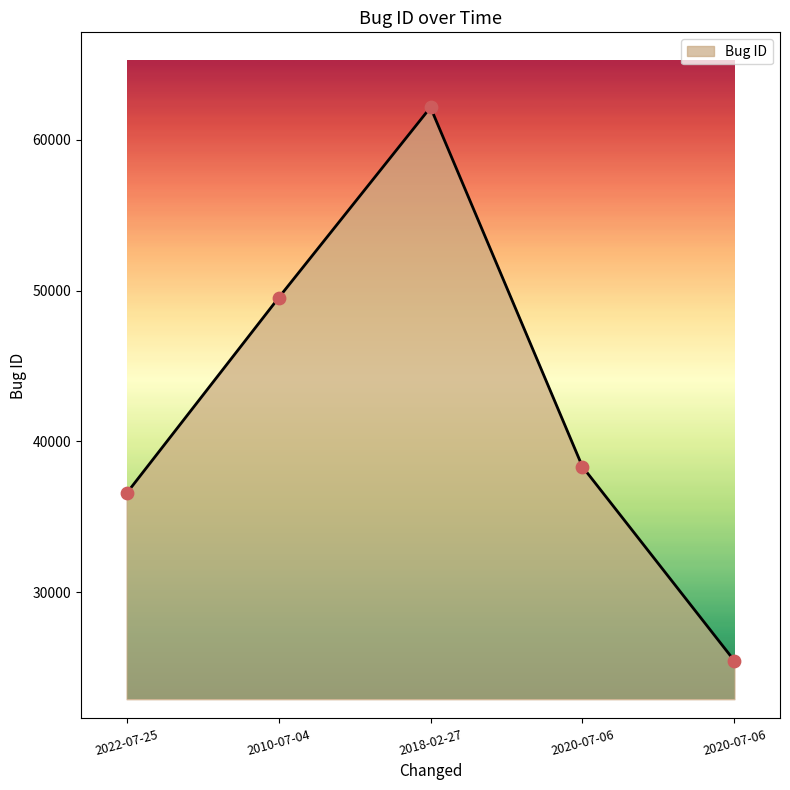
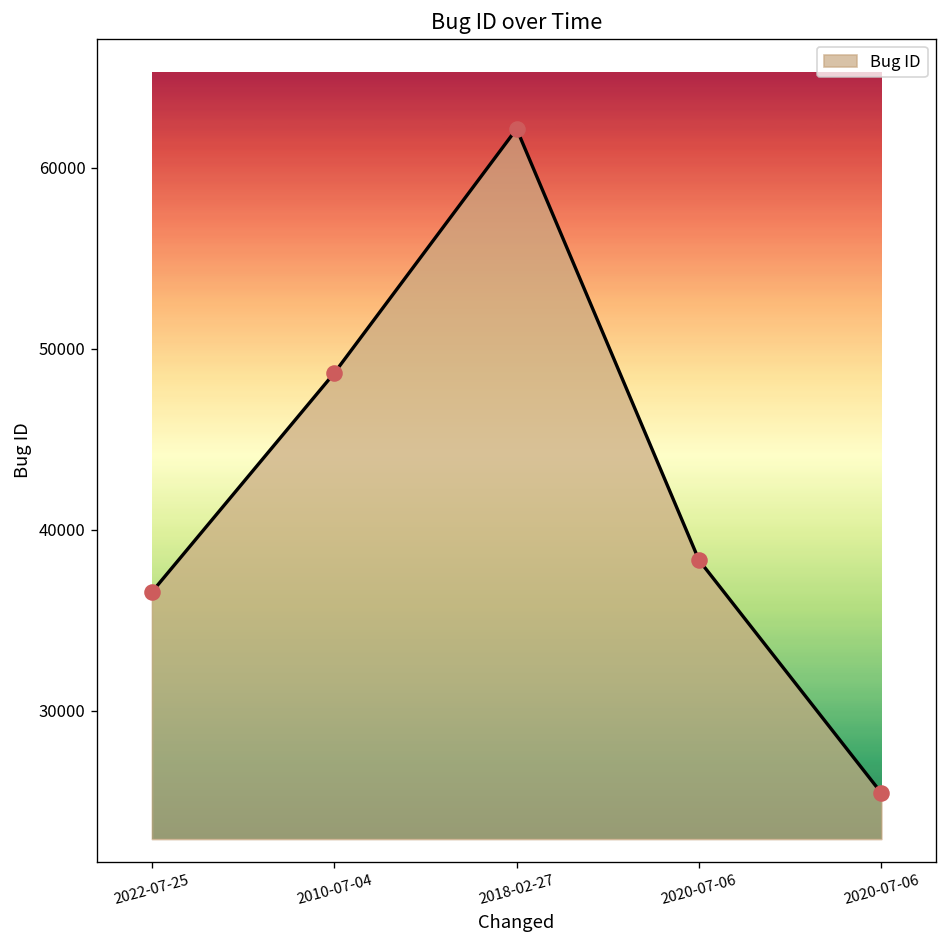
  {
    "2022-07-25": 36600,
-   "2010-07-04": 49500,
+   "2010-07-04": 48700,
    "2018-02-27": 62100
  }
